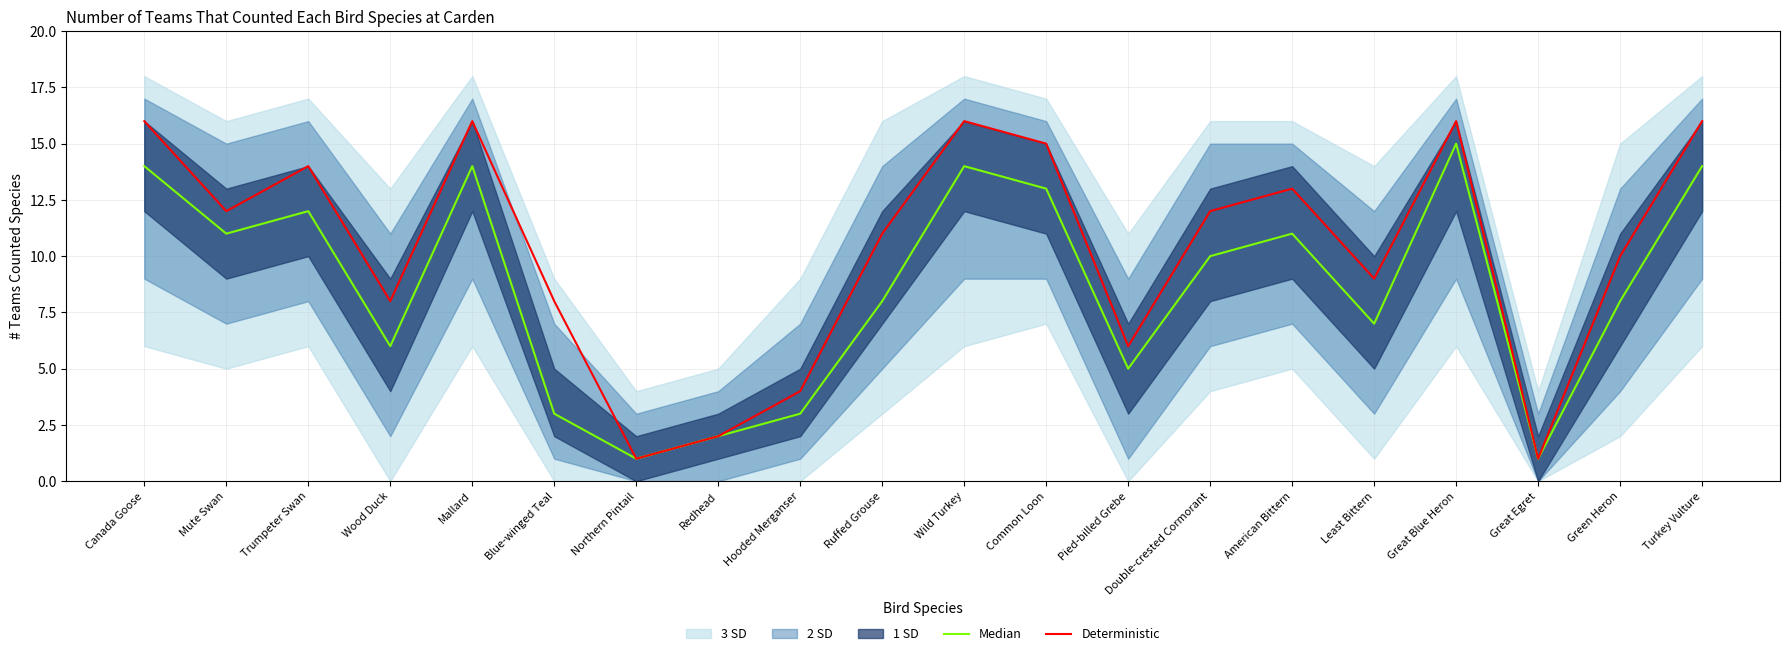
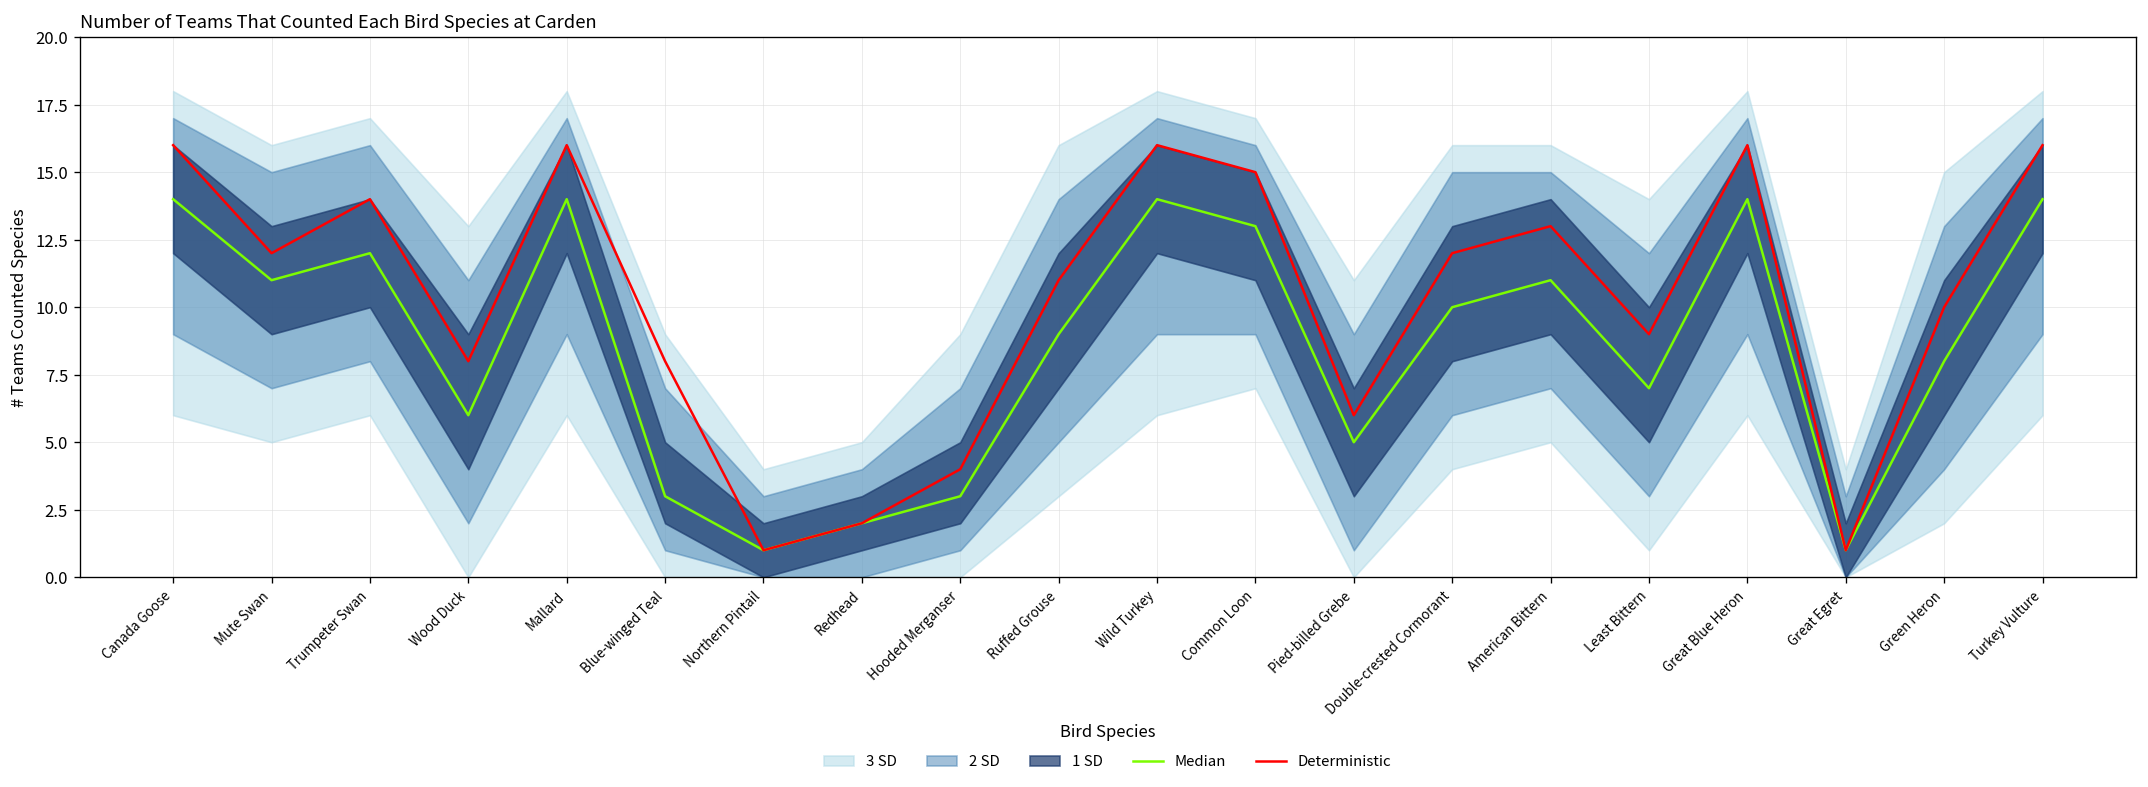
  {
    "Median": {
      "Canada Goose": 14,
      "Mute Swan": 11,
      "Trumpeter Swan": 12,
      "Wood Duck": 6,
      "Mallard": 14,
      "Blue-winged Teal": 3,
      "Hooded Merganser": 3,
-     "Ruffed Grouse": 8,
+     "Ruffed Grouse": 9,
      "Wild Turkey": 14,
      "Common Loon": 13,
      "Pied-billed Grebe": 5,
      "Double-crested Cormorant": 10,
      "American Bittern": 11,
      "Least Bittern": 7,
-     "Great Blue Heron": 15,
+     "Great Blue Heron": 14,
      "Green Heron": 8,
      "Turkey Vulture": 14
    },
    "Deterministic": {
      "Mute Swan": 12,
      "Wood Duck": 8,
      "Blue-winged Teal": 8,
      "Hooded Merganser": 4,
      "Ruffed Grouse": 11,
      "Pied-billed Grebe": 6,
      "Double-crested Cormorant": 12,
      "American Bittern": 13,
      "Least Bittern": 9,
      "Green Heron": 10
    }
  }
